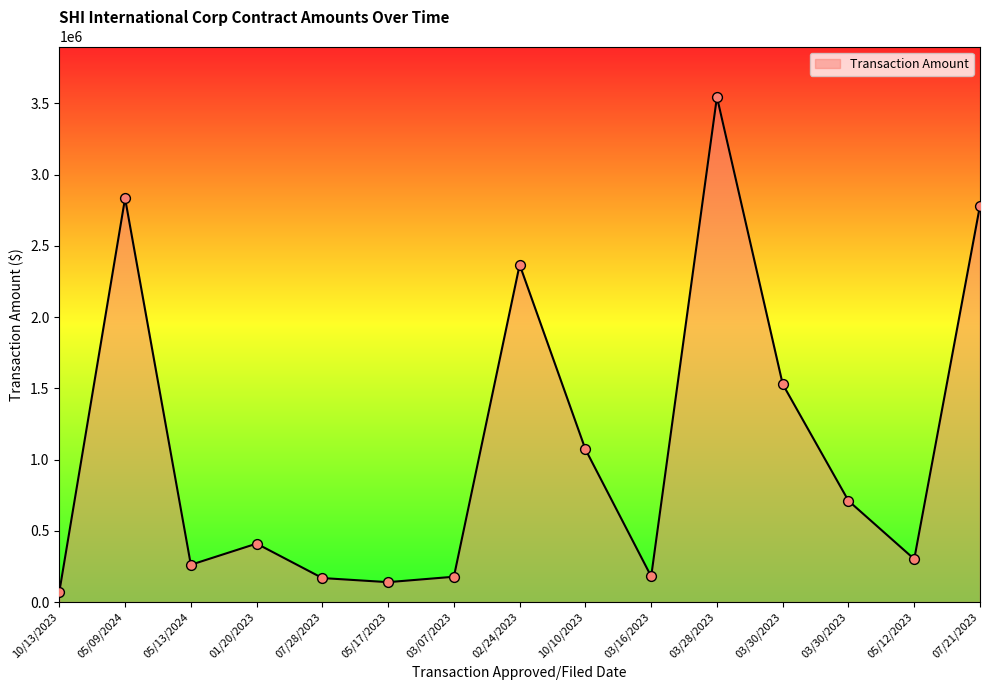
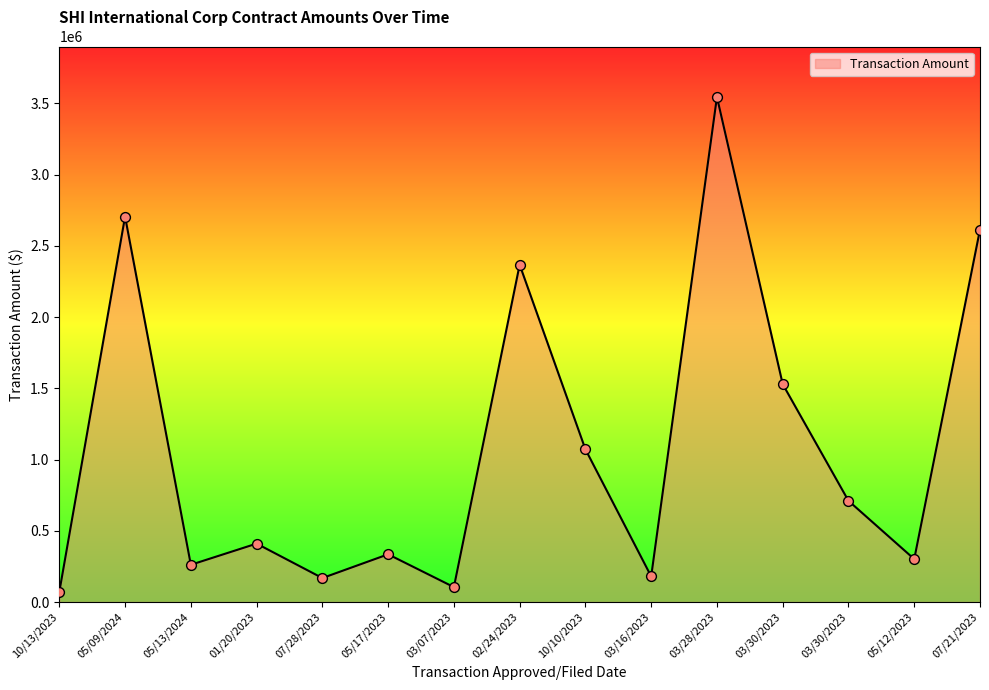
  {
    "10/13/2023": 70000,
-   "05/09/2024": 2830000,
+   "05/09/2024": 2710000,
    "05/13/2024": 260000,
    "01/20/2023": 410000,
    "07/28/2023": 170000,
-   "05/17/2023": 140000,
-   "03/07/2023": 180000,
+   "05/17/2023": 330000,
+   "03/07/2023": 100000,
    "02/24/2023": 2370000,
    "10/10/2023": 1070000,
    "03/16/2023": 180000,
    "03/28/2023": 3540000,
    "05/12/2023": 300000,
-   "07/21/2023": 2780000
+   "07/21/2023": 2610000
  }
